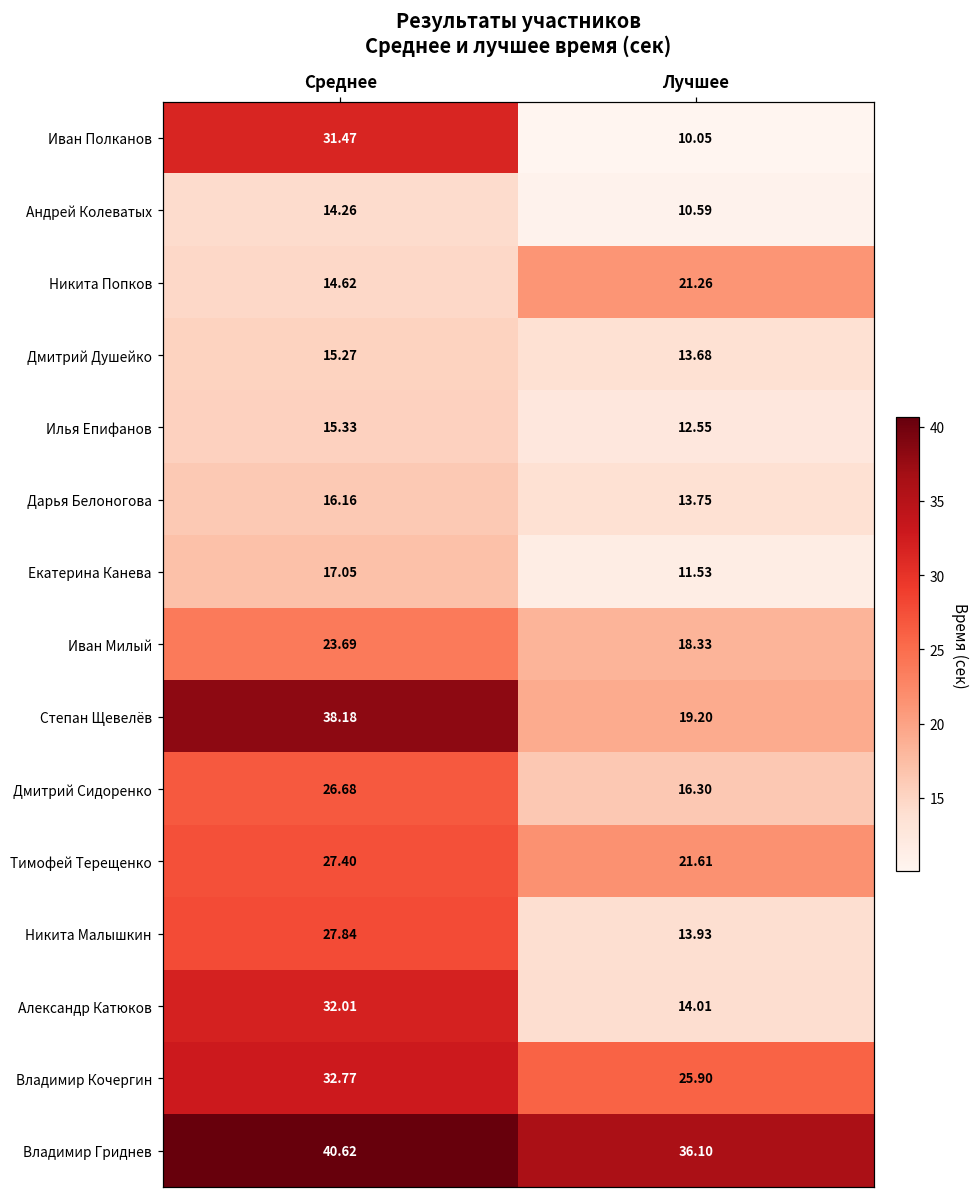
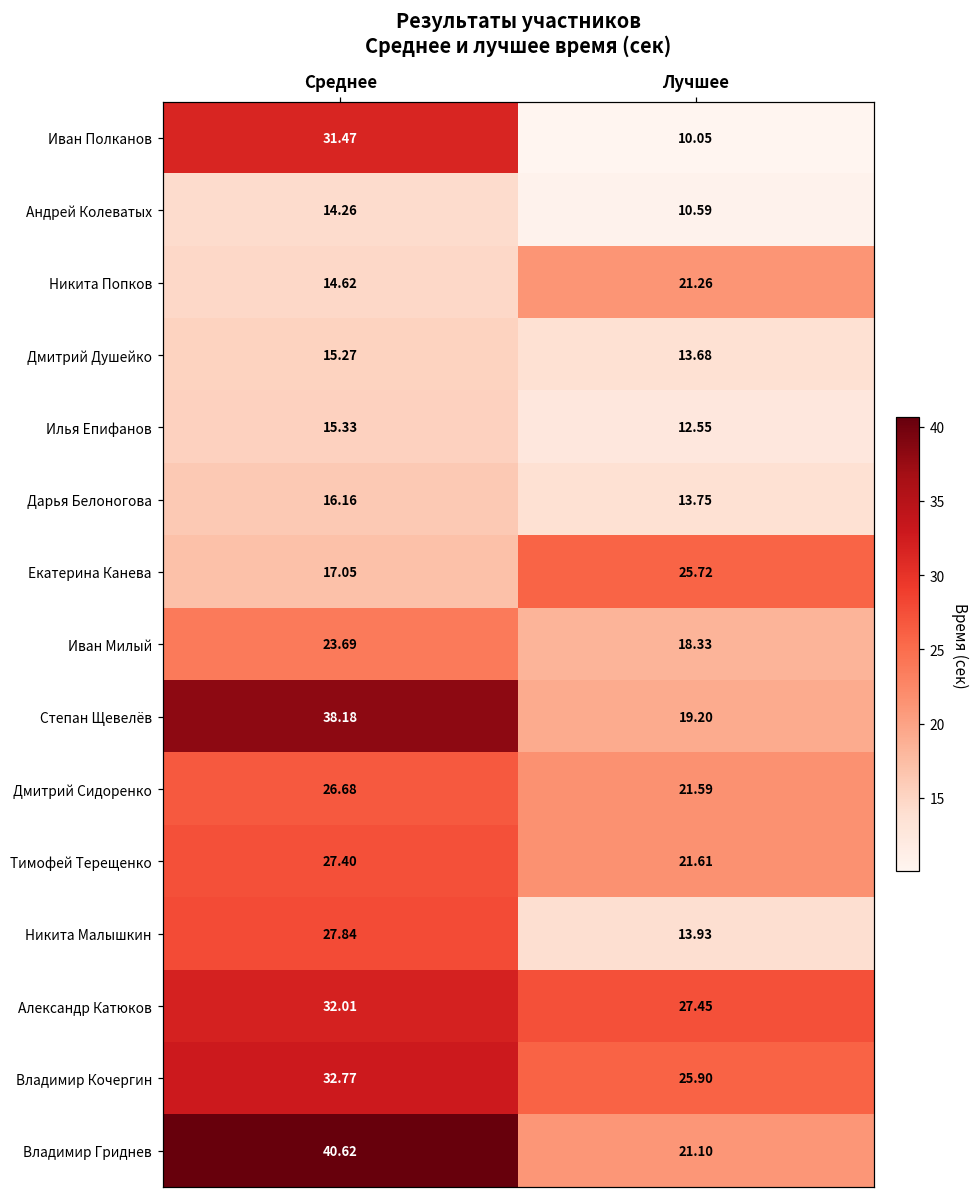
  {
    "Иван Полканов": {
      "Среднее": 31.47,
      "Лучшее": 10.05
    },
    "Андрей Колеватых": {
      "Среднее": 14.26,
      "Лучшее": 10.59
    },
    "Никита Попков": {
      "Среднее": 14.62,
      "Лучшее": 21.26
    },
    "Дмитрий Душейко": {
      "Среднее": 15.27,
      "Лучшее": 13.68
    },
    "Илья Епифанов": {
      "Среднее": 15.33,
      "Лучшее": 12.55
    },
    "Дарья Белоногова": {
      "Среднее": 16.16,
      "Лучшее": 13.75
    },
    "Екатерина Канева": {
      "Среднее": 17.05,
-     "Лучшее": 11.53
+     "Лучшее": 25.72
    },
    "Иван Милый": {
      "Среднее": 23.69,
      "Лучшее": 18.33
    },
    "Степан Щевелёв": {
      "Среднее": 38.18,
      "Лучшее": 19.20
    },
    "Дмитрий Сидоренко": {
      "Среднее": 26.68,
-     "Лучшее": 16.30
+     "Лучшее": 21.59
    },
    "Тимофей Терещенко": {
      "Среднее": 27.40,
      "Лучшее": 21.61
    },
    "Никита Малышкин": {
      "Среднее": 27.84,
      "Лучшее": 13.93
    },
    "Александр Катюков": {
      "Среднее": 32.01,
-     "Лучшее": 14.01
+     "Лучшее": 27.45
    },
    "Владимир Кочергин": {
      "Среднее": 32.77,
      "Лучшее": 25.90
    },
    "Владимир Гриднев": {
      "Среднее": 40.62,
-     "Лучшее": 36.10
+     "Лучшее": 21.10
    }
  }
